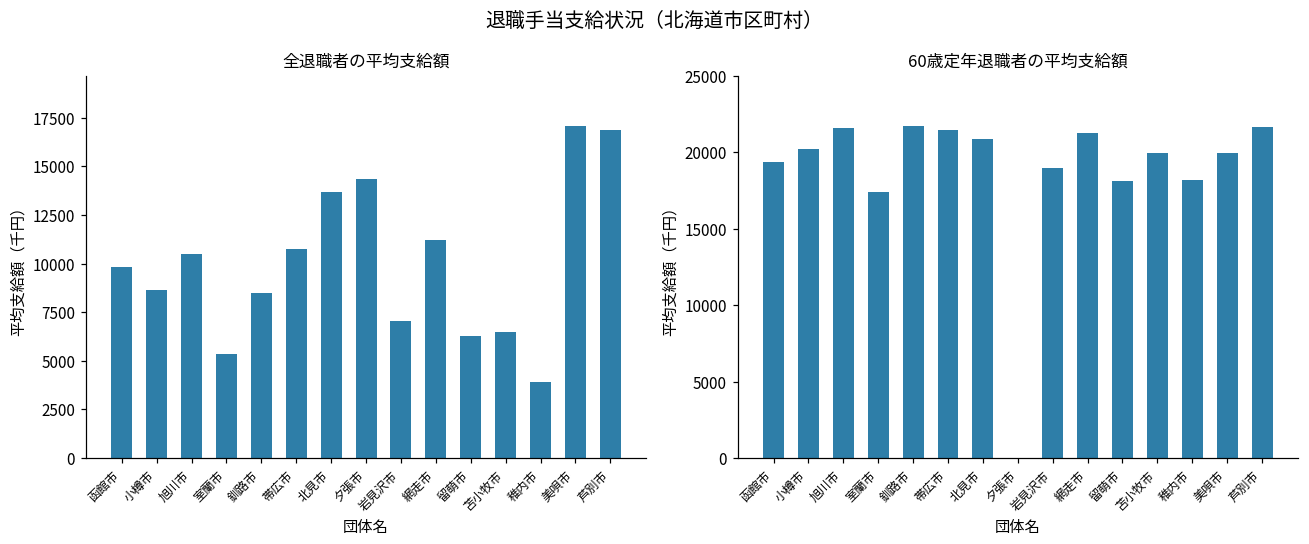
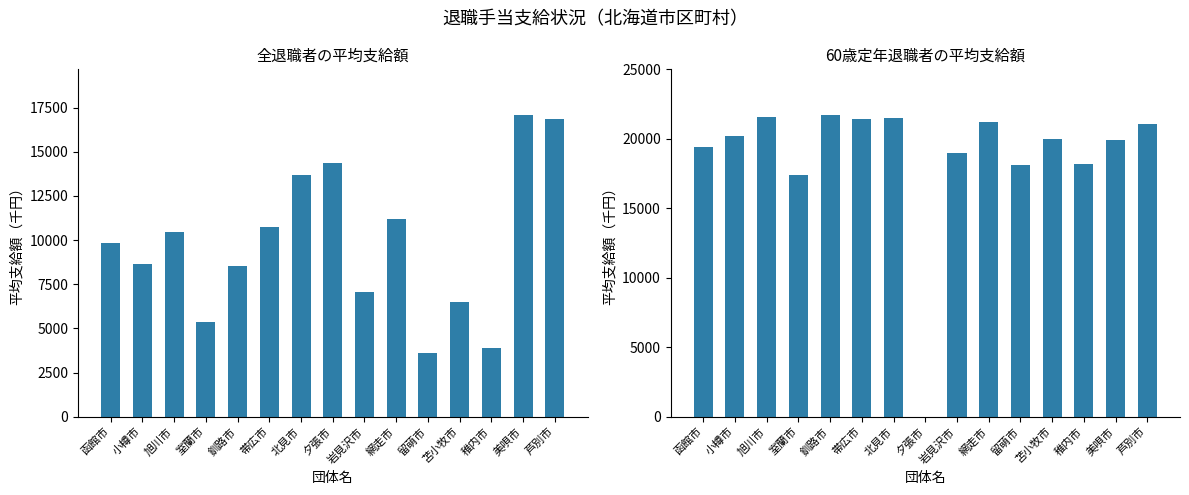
  {
    "全退職者の平均支給額": {
      "函館市": 9800,
      "小樽市": 8600,
      "旭川市": 10500,
      "室蘭市": 5400,
      "釧路市": 8500,
      "帯広市": 10700,
      "北見市": 13700,
      "夕張市": 14400,
      "岩見沢市": 7100,
      "網走市": 11200,
-     "留萌市": 6300,
+     "留萌市": 3600,
      "苫小牧市": 6500,
      "稚内市": 3900,
      "美唄市": 17100,
      "芦別市": 16900
    },
    "60歳定年退職者の平均支給額": {
      "函館市": 19400,
      "小樽市": 20200,
      "旭川市": 21600,
      "室蘭市": 17400,
      "釧路市": 21700,
      "帯広市": 21500,
-     "北見市": 20800,
+     "北見市": 21500,
      "夕張市": 0,
      "岩見沢市": 19000,
      "網走市": 21200,
      "留萌市": 18100,
      "苫小牧市": 20000,
      "稚内市": 18200,
      "美唄市": 19900,
-     "芦別市": 21600
+     "芦別市": 21100
    }
  }
